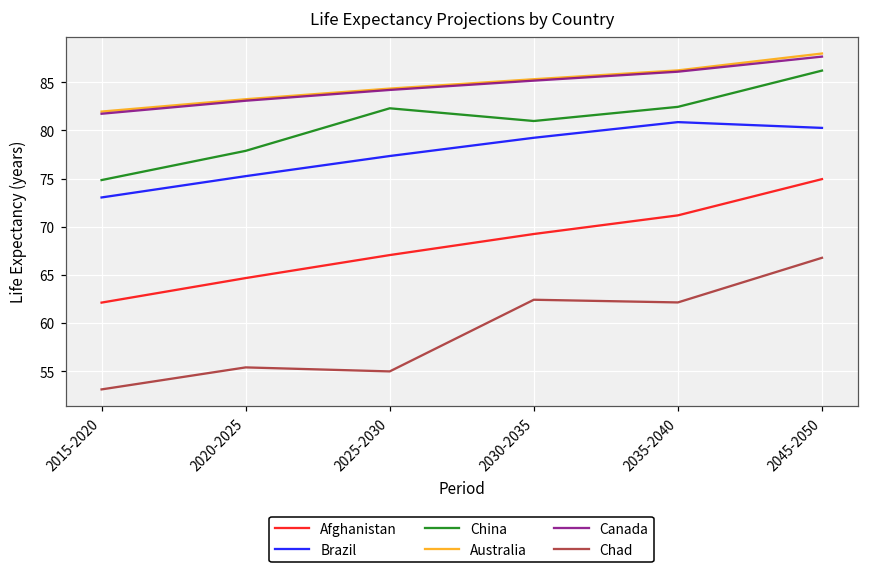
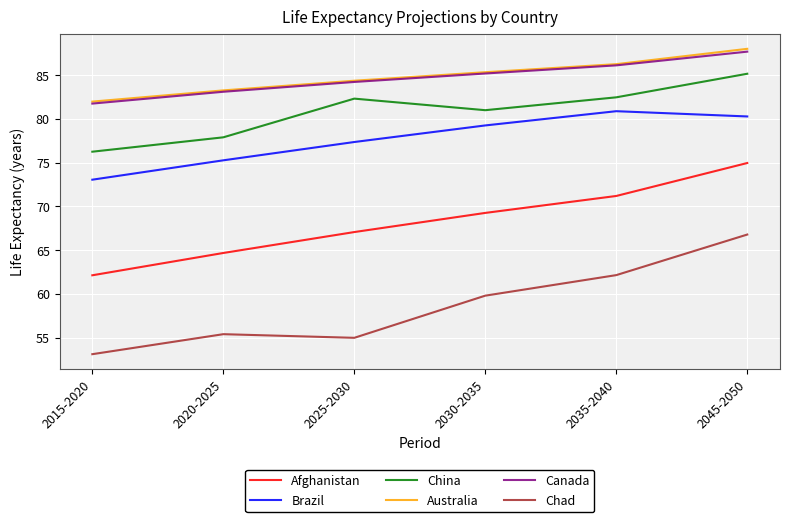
  {
    "Afghanistan": {
      "2015-2020": 62,
      "2020-2025": 65,
      "2025-2030": 67,
      "2030-2035": 69,
      "2035-2040": 71,
      "2045-2050": 75
    },
    "Brazil": {
      "2015-2020": 73,
      "2020-2025": 75,
      "2025-2030": 77,
      "2030-2035": 79,
      "2035-2040": 81,
      "2045-2050": 80
    },
    "China": {
-     "2015-2020": 75,
+     "2015-2020": 76,
      "2020-2025": 78,
      "2025-2030": 82,
      "2030-2035": 81,
      "2035-2040": 82,
-     "2045-2050": 86
+     "2045-2050": 85
    },
    "Australia": {
      "2045-2050": 88
    },
    "Canada": {
      "2045-2050": 88
    },
    "Chad": {
      "2015-2020": 53,
      "2020-2025": 55,
      "2025-2030": 55,
-     "2030-2035": 62,
+     "2030-2035": 60,
      "2035-2040": 62,
      "2045-2050": 67
    }
  }
